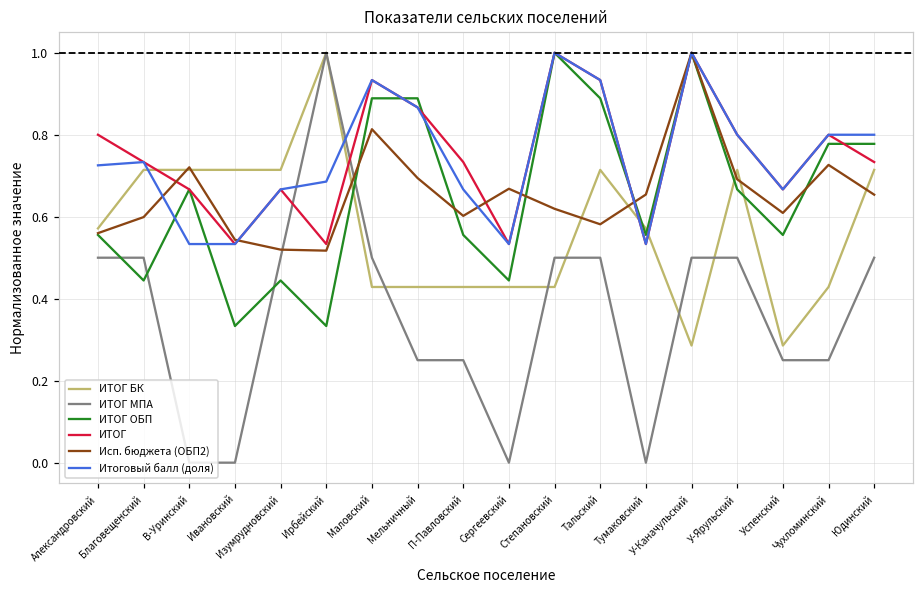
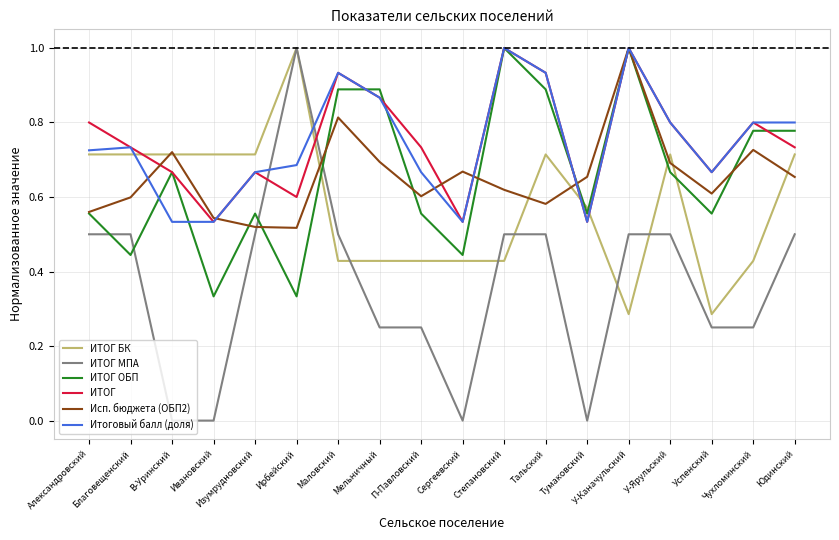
  {
    "ИТОГ БК": {
-     "Александровский": 0.57,
+     "Александровский": 0.71,
      "Благовещенский": 0.71,
      "Ивановский": 0.71,
      "Изумрудновский": 0.71,
      "Маловский": 0.43,
      "Мельничный": 0.43,
      "П-Павловский": 0.43,
      "Сергеевский": 0.43,
      "Степановский": 0.43,
      "Тальский": 0.71,
      "Тумаковский": 0.57,
      "У-Каначульский": 0.29,
      "У-Ярульский": 0.71,
      "Успенский": 0.29,
      "Чухломинский": 0.43,
      "Юдинский": 0.71
    },
    "ИТОГ МПА": {
      "Александровский": 0.50,
      "Благовещенский": 0.50,
      "Ивановский": 0.00,
      "Изумрудновский": 0.50,
      "Маловский": 0.50,
      "Мельничный": 0.25,
      "П-Павловский": 0.25,
      "Сергеевский": 0.00,
      "Степановский": 0.50,
      "Тальский": 0.50,
      "Тумаковский": 0.00,
      "У-Каначульский": 0.50,
      "У-Ярульский": 0.50,
      "Успенский": 0.25,
      "Чухломинский": 0.25,
      "Юдинский": 0.50
    },
    "ИТОГ ОБП": {
      "Благовещенский": 0.44,
      "Ивановский": 0.33,
-     "Изумрудновский": 0.44,
+     "Изумрудновский": 0.56,
      "Ирбейский": 0.33,
      "Маловский": 0.89,
      "Мельничный": 0.89,
      "П-Павловский": 0.56,
      "Сергеевский": 0.44,
      "Тальский": 0.89,
      "Тумаковский": 0.56,
      "У-Ярульский": 0.67,
      "Успенский": 0.56,
      "Чухломинский": 0.78,
      "Юдинский": 0.78
    },
    "ИТОГ": {
      "Александровский": 0.80,
-     "Ирбейский": 0.53,
+     "Ирбейский": 0.60,
      "П-Павловский": 0.73,
      "Юдинский": 0.73
    },
    "Исп. бюджета (ОБП2)": {
      "Благовещенский": 0.60,
      "Ивановский": 0.54,
      "Изумрудновский": 0.52,
      "Ирбейский": 0.52,
      "Маловский": 0.81,
      "Мельничный": 0.69,
      "П-Павловский": 0.60,
      "Сергеевский": 0.67,
      "Степановский": 0.62,
      "Тальский": 0.58,
      "Тумаковский": 0.65,
      "У-Ярульский": 0.69,
      "Успенский": 0.61,
      "Чухломинский": 0.73,
      "Юдинский": 0.65
    },
    "Итоговый балл (доля)": {
      "Александровский": 0.73,
      "В-Уринский": 0.53,
      "Ирбейский": 0.69,
      "П-Павловский": 0.67,
      "Юдинский": 0.80
    }
  }
